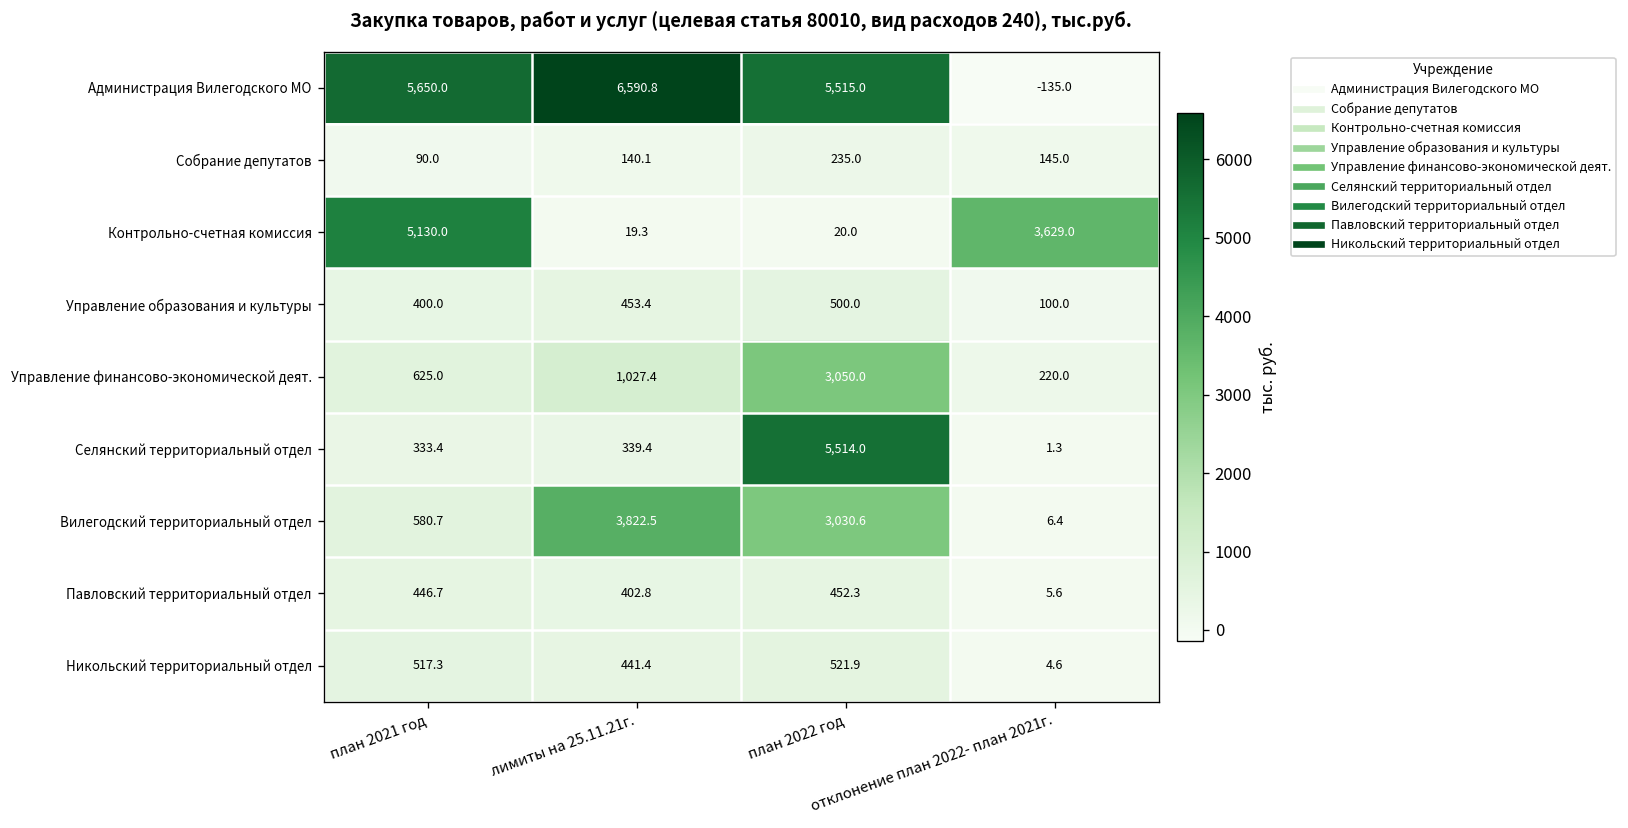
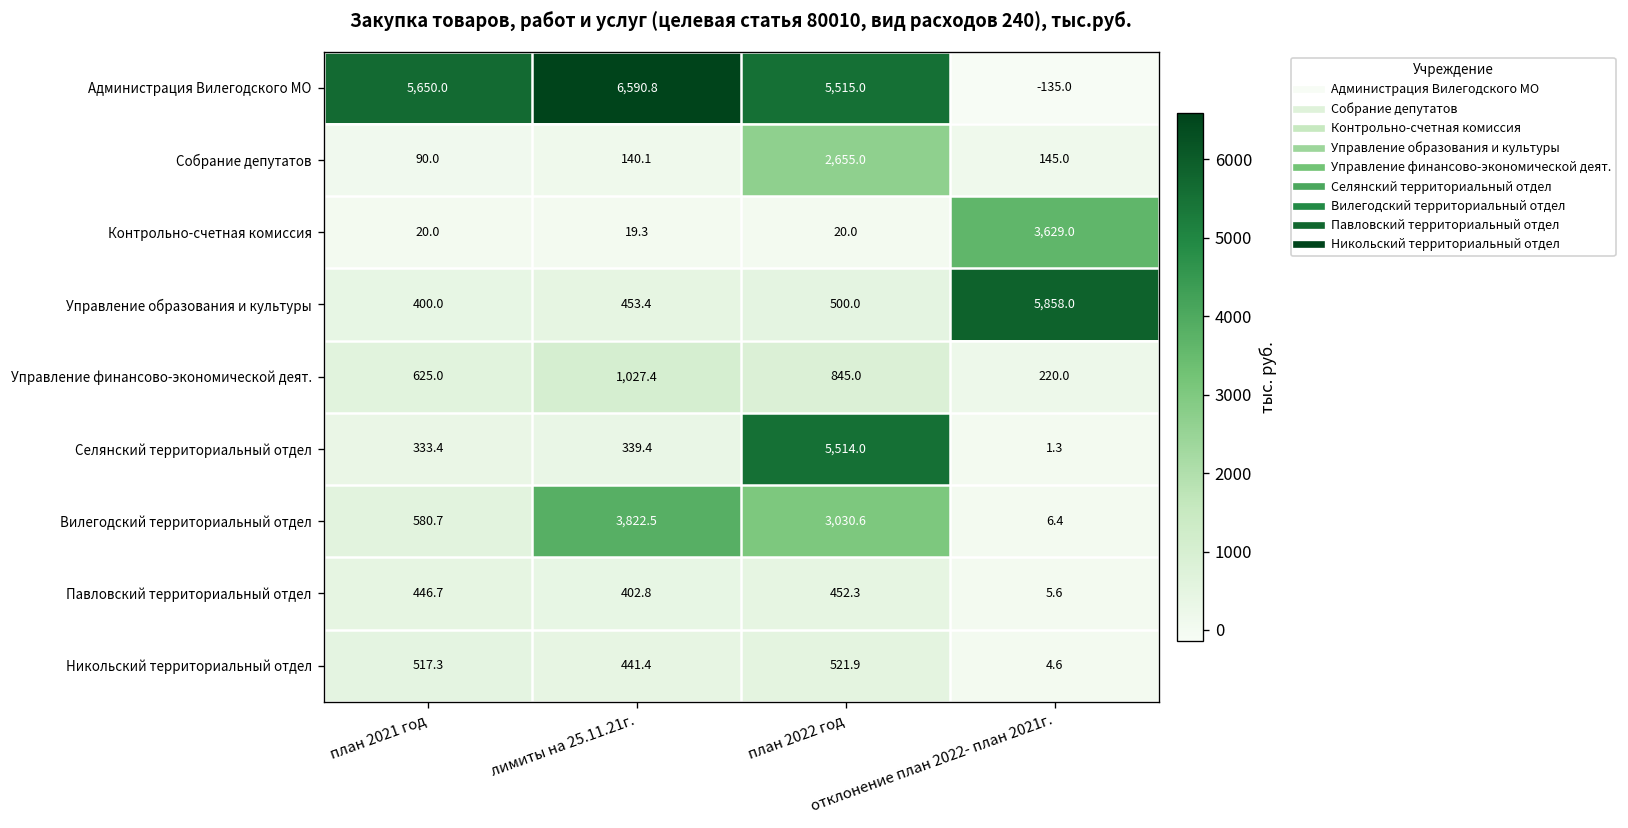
  {
    "Администрация Вилегодского МО": {
      "план 2021 год": "5,650.0",
      "лимиты на 25.11.21г.": "6,590.8",
      "план 2022 год": "5,515.0",
      "отклонение план 2022- план 2021г.": "-135.0"
    },
    "Собрание депутатов": {
      "план 2021 год": "90.0",
      "лимиты на 25.11.21г.": "140.1",
-     "план 2022 год": "235.0",
+     "план 2022 год": "2,655.0",
      "отклонение план 2022- план 2021г.": "145.0"
    },
    "Контрольно-счетная комиссия": {
-     "план 2021 год": "5,130.0",
+     "план 2021 год": "20.0",
      "лимиты на 25.11.21г.": "19.3",
      "план 2022 год": "20.0",
      "отклонение план 2022- план 2021г.": "3,629.0"
    },
    "Управление образования и культуры": {
      "план 2021 год": "400.0",
      "лимиты на 25.11.21г.": "453.4",
      "план 2022 год": "500.0",
-     "отклонение план 2022- план 2021г.": "100.0"
+     "отклонение план 2022- план 2021г.": "5,858.0"
    },
    "Управление финансово-экономической деят.": {
      "план 2021 год": "625.0",
      "лимиты на 25.11.21г.": "1,027.4",
-     "план 2022 год": "3,050.0",
+     "план 2022 год": "845.0",
      "отклонение план 2022- план 2021г.": "220.0"
    },
    "Селянский территориальный отдел": {
      "план 2021 год": "333.4",
      "лимиты на 25.11.21г.": "339.4",
      "план 2022 год": "5,514.0",
      "отклонение план 2022- план 2021г.": "1.3"
    },
    "Вилегодский территориальный отдел": {
      "план 2021 год": "580.7",
      "лимиты на 25.11.21г.": "3,822.5",
      "план 2022 год": "3,030.6",
      "отклонение план 2022- план 2021г.": "6.4"
    },
    "Павловский территориальный отдел": {
      "план 2021 год": "446.7",
      "лимиты на 25.11.21г.": "402.8",
      "план 2022 год": "452.3",
      "отклонение план 2022- план 2021г.": "5.6"
    },
    "Никольский территориальный отдел": {
      "план 2021 год": "517.3",
      "лимиты на 25.11.21г.": "441.4",
      "план 2022 год": "521.9",
      "отклонение план 2022- план 2021г.": "4.6"
    }
  }
